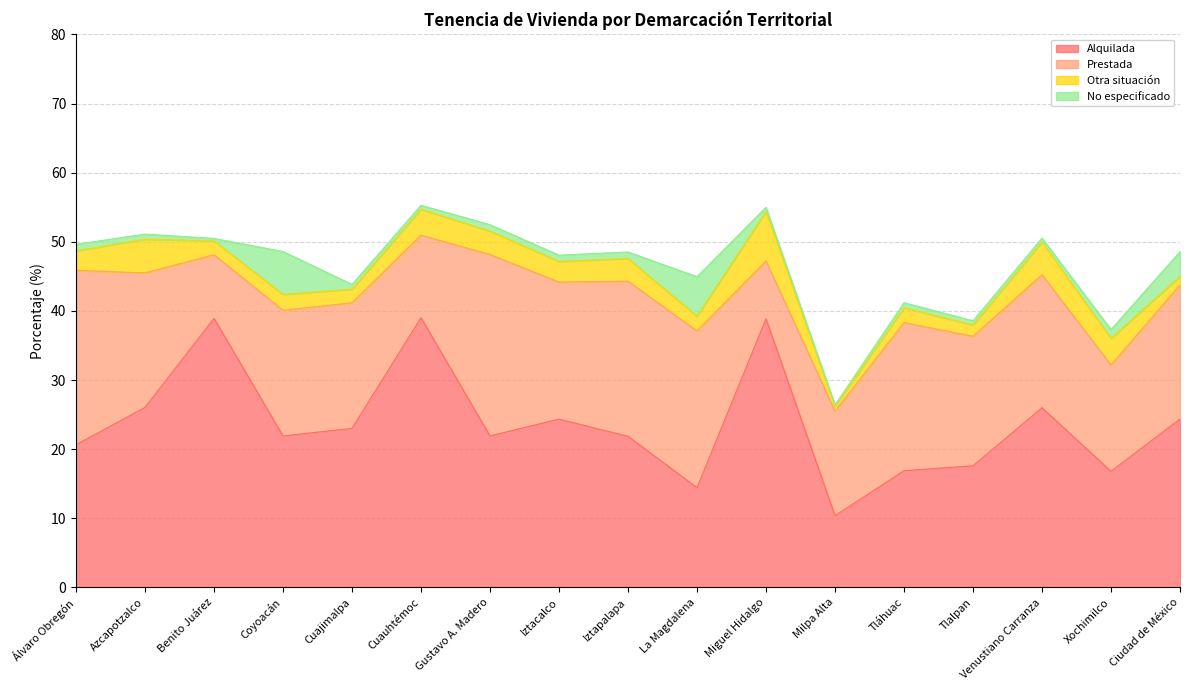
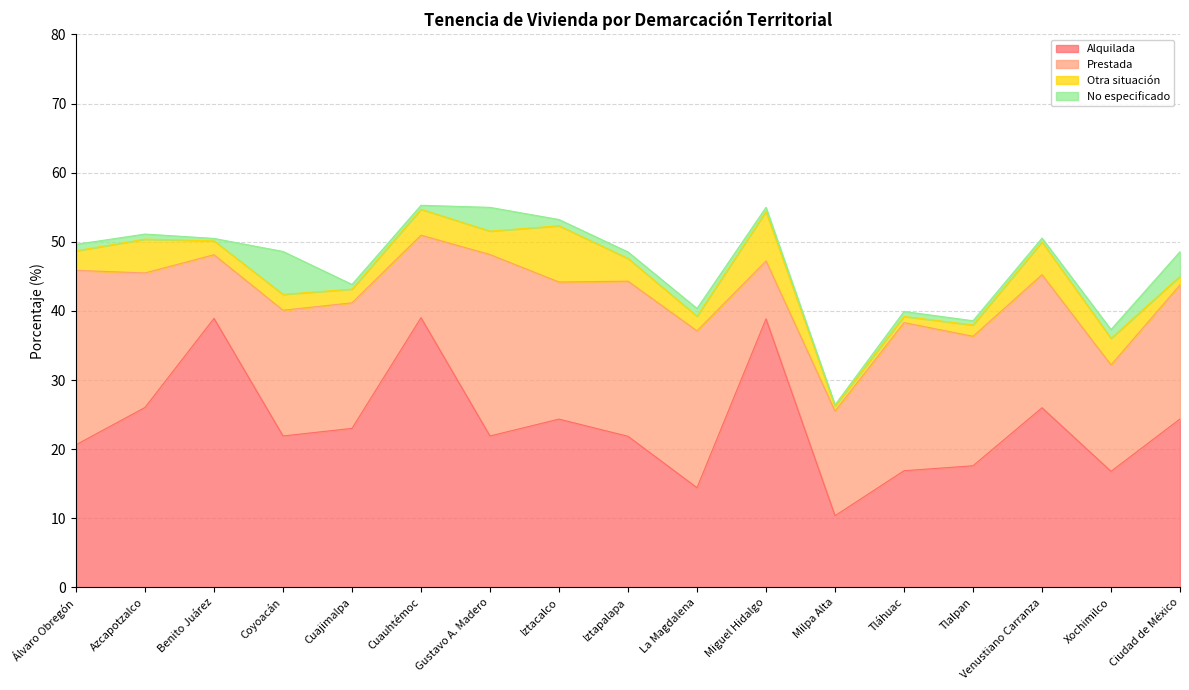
  {
    "Otra situación": {
      "Álvaro Obregón": 3,
      "Azcapotzalco": 5,
      "Coyoacán": 2,
      "Cuajimalpa": 2,
      "Cuauhtémoc": 4,
      "Gustavo A. Madero": 3,
-     "Iztacalco": 3,
+     "Iztacalco": 8,
      "Iztapalapa": 3,
      "La Magdalena": 2,
      "Miguel Hidalgo": 7,
-     "Tláhuac": 2,
+     "Tláhuac": 1,
      "Tlalpan": 2,
      "Venustiano Carranza": 5,
      "Xochimilco": 4,
      "Ciudad de México": 1
    },
    "No especificado": {
      "Álvaro Obregón": 1,
      "Azcapotzalco": 1,
      "Coyoacán": 6,
      "Cuajimalpa": 1,
      "Cuauhtémoc": 1,
-     "Gustavo A. Madero": 1,
+     "Gustavo A. Madero": 3,
      "Iztacalco": 1,
      "Iztapalapa": 1,
-     "La Magdalena": 6,
+     "La Magdalena": 1,
      "Miguel Hidalgo": 1,
      "Tláhuac": 1,
      "Tlalpan": 1,
      "Venustiano Carranza": 1,
      "Xochimilco": 1,
      "Ciudad de México": 4
    }
  }
